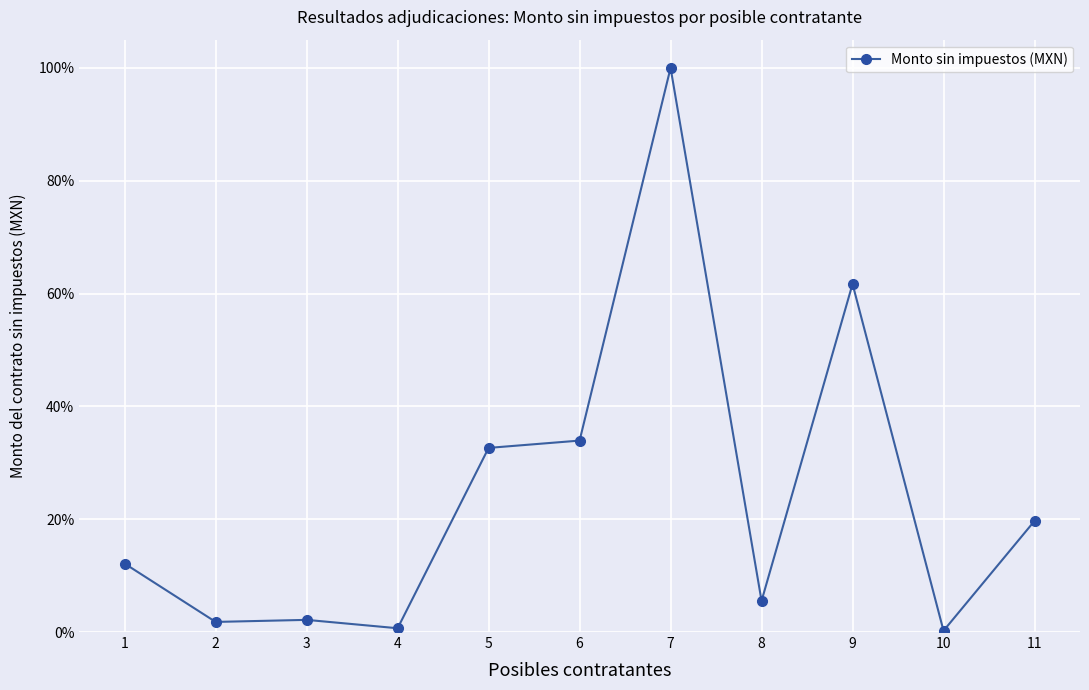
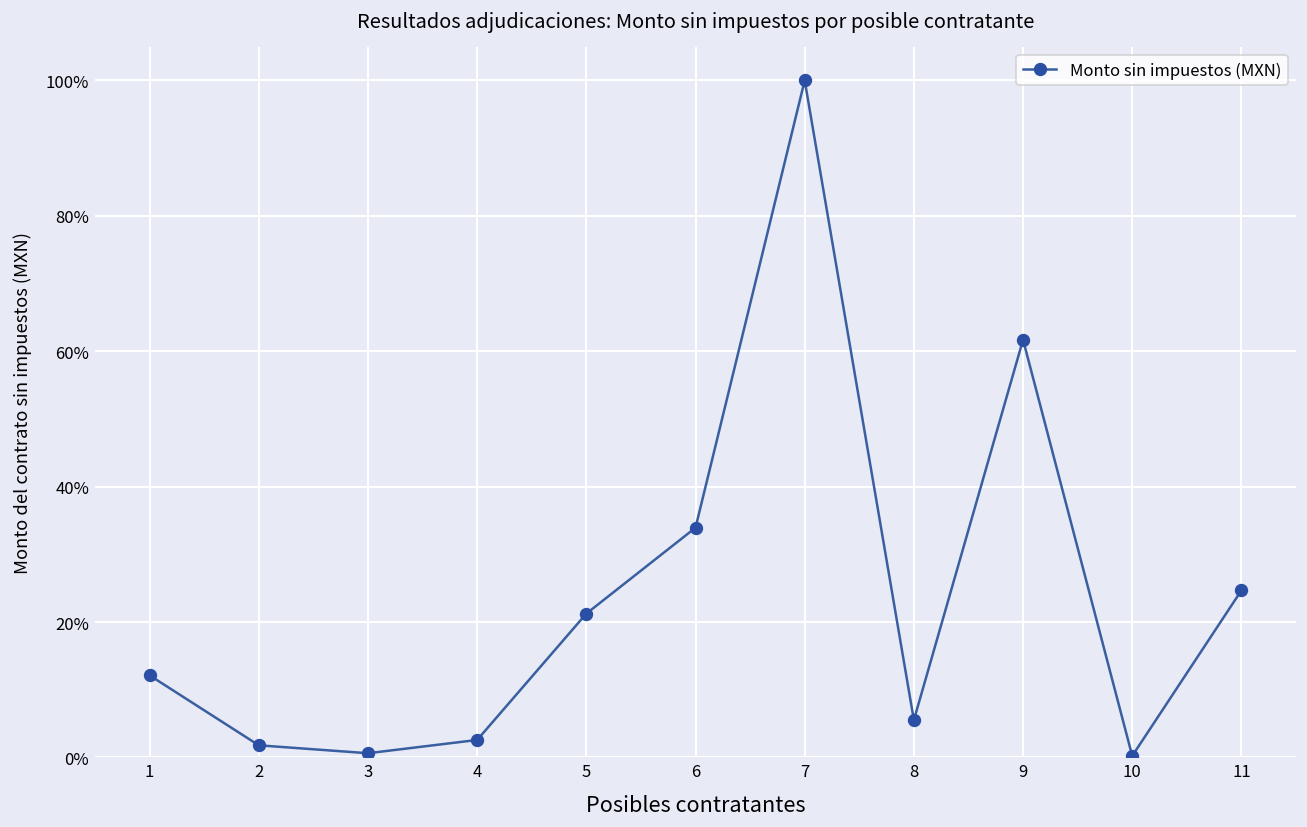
  {
    "1": "12%",
    "2": "2%",
-   "3": "2%",
-   "4": "1%",
-   "5": "33%",
+   "3": "1%",
+   "4": "3%",
+   "5": "21%",
    "6": "34%",
    "7": "100%",
    "8": "6%",
    "9": "62%",
    "10": "0%",
-   "11": "20%"
+   "11": "25%"
  }
